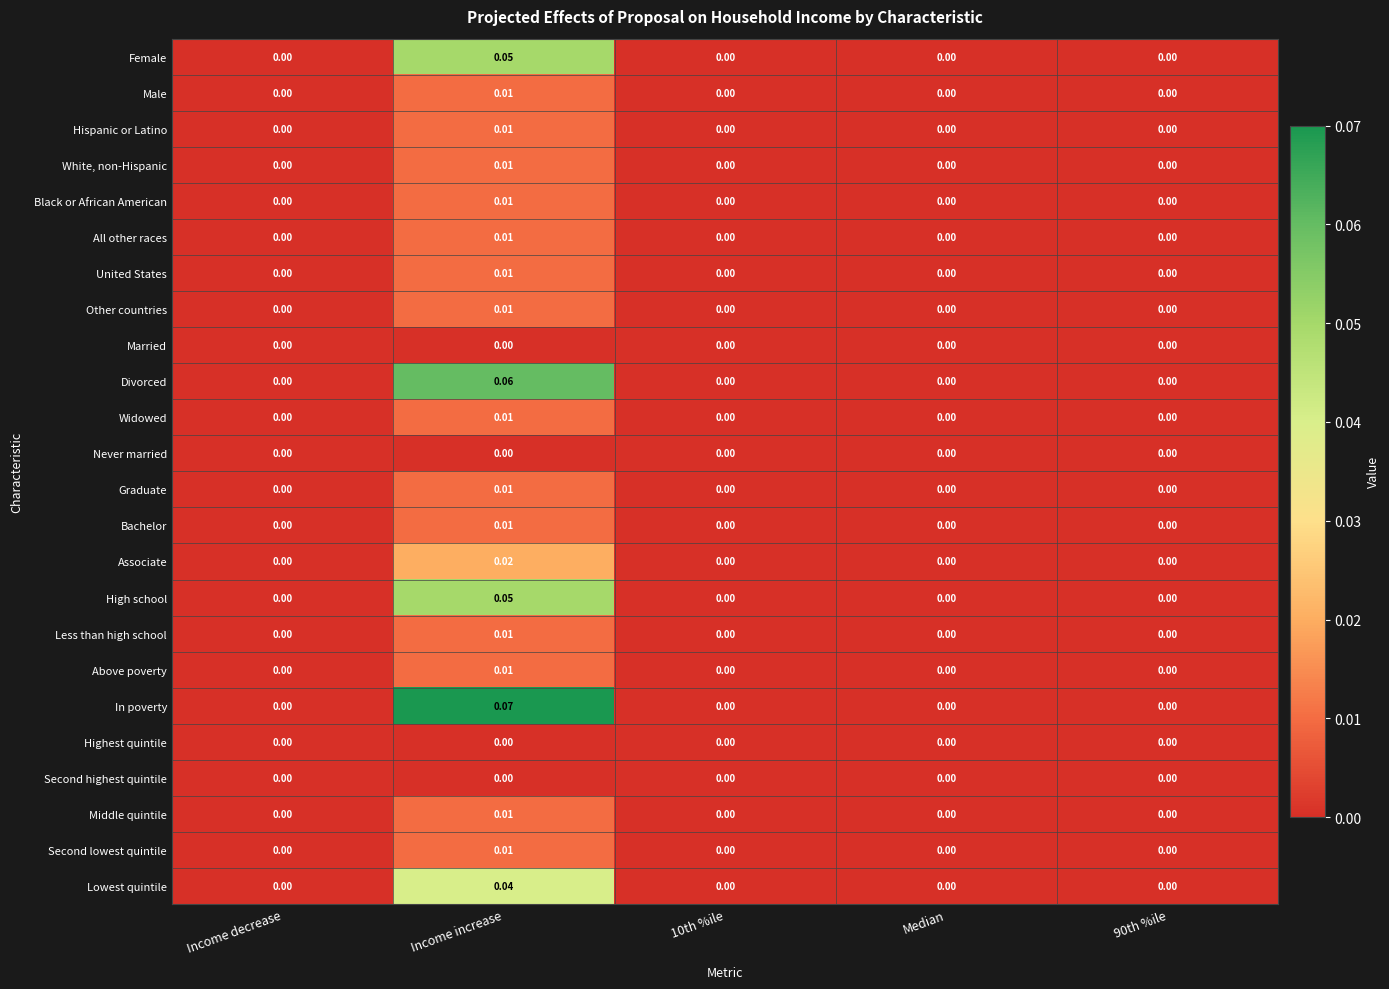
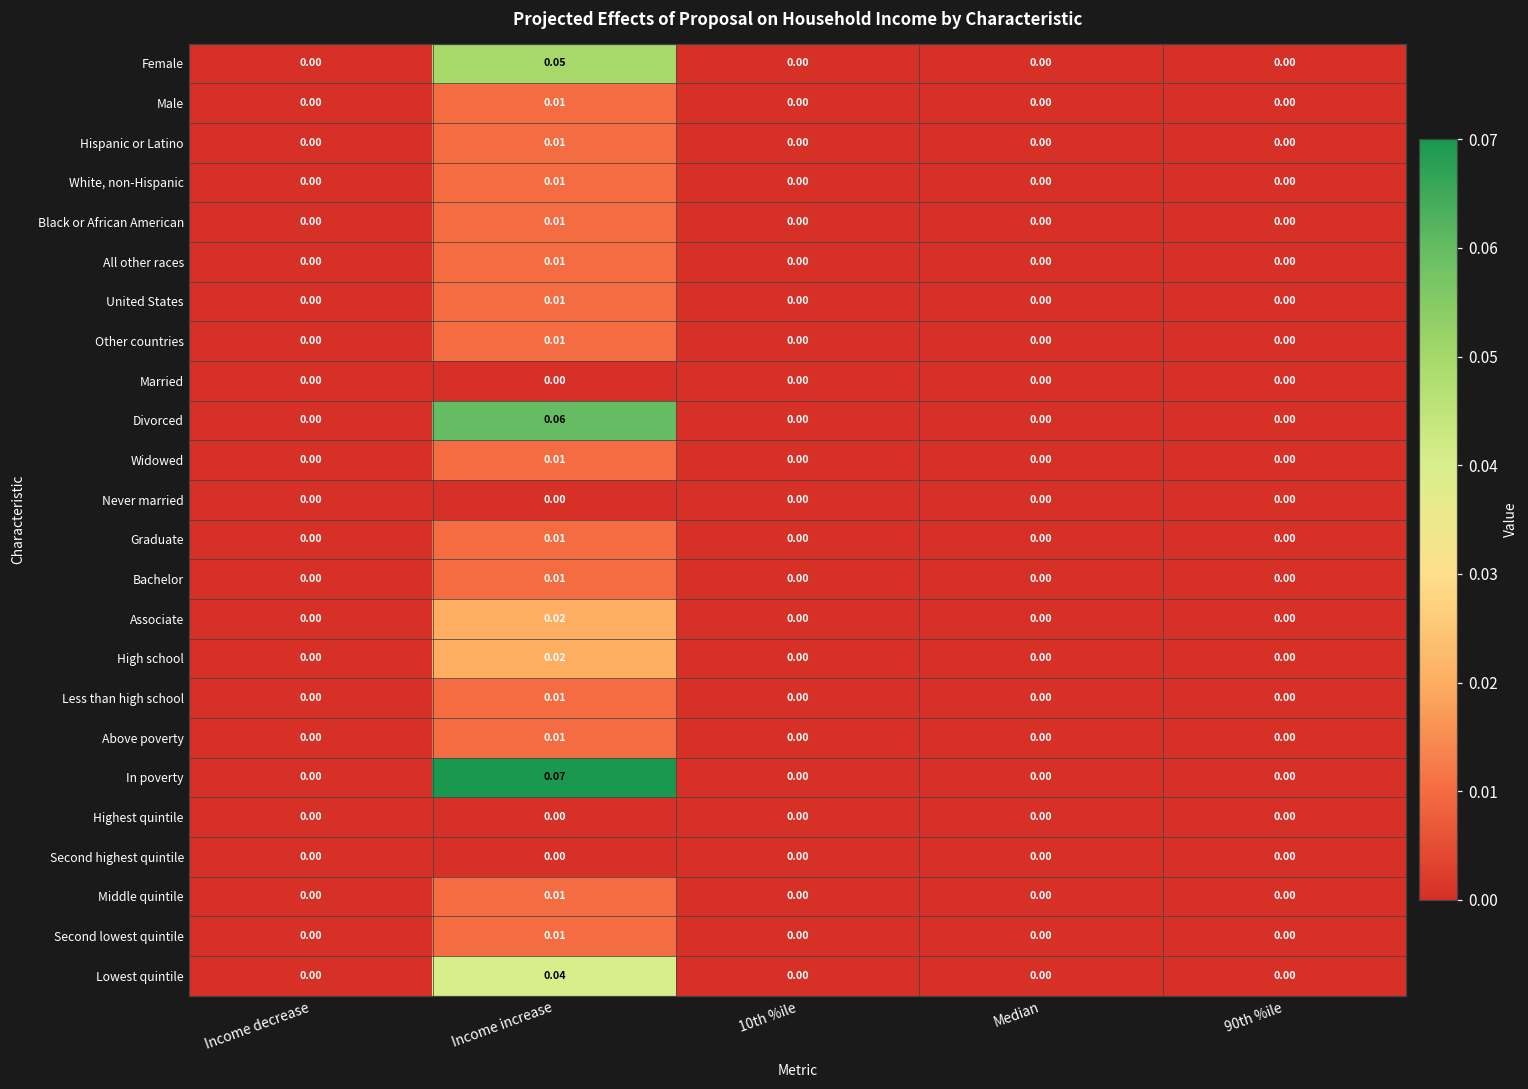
  {
    "Female": {
      "Income decrease": 0.00,
      "Income increase": 0.05,
      "10th %ile": 0.00,
      "Median": 0.00,
      "90th %ile": 0.00
    },
    "Male": {
      "Income decrease": 0.00,
      "Income increase": 0.01,
      "10th %ile": 0.00,
      "Median": 0.00,
      "90th %ile": 0.00
    },
    "Hispanic or Latino": {
      "Income decrease": 0.00,
      "Income increase": 0.01,
      "10th %ile": 0.00,
      "Median": 0.00,
      "90th %ile": 0.00
    },
    "White, non-Hispanic": {
      "Income decrease": 0.00,
      "Income increase": 0.01,
      "10th %ile": 0.00,
      "Median": 0.00,
      "90th %ile": 0.00
    },
    "Black or African American": {
      "Income decrease": 0.00,
      "Income increase": 0.01,
      "10th %ile": 0.00,
      "Median": 0.00,
      "90th %ile": 0.00
    },
    "All other races": {
      "Income decrease": 0.00,
      "Income increase": 0.01,
      "10th %ile": 0.00,
      "Median": 0.00,
      "90th %ile": 0.00
    },
    "United States": {
      "Income decrease": 0.00,
      "Income increase": 0.01,
      "10th %ile": 0.00,
      "Median": 0.00,
      "90th %ile": 0.00
    },
    "Other countries": {
      "Income decrease": 0.00,
      "Income increase": 0.01,
      "10th %ile": 0.00,
      "Median": 0.00,
      "90th %ile": 0.00
    },
    "Married": {
      "Income decrease": 0.00,
      "Income increase": 0.00,
      "10th %ile": 0.00,
      "Median": 0.00,
      "90th %ile": 0.00
    },
    "Divorced": {
      "Income decrease": 0.00,
      "Income increase": 0.06,
      "10th %ile": 0.00,
      "Median": 0.00,
      "90th %ile": 0.00
    },
    "Widowed": {
      "Income decrease": 0.00,
      "Income increase": 0.01,
      "10th %ile": 0.00,
      "Median": 0.00,
      "90th %ile": 0.00
    },
    "Never married": {
      "Income decrease": 0.00,
      "Income increase": 0.00,
      "10th %ile": 0.00,
      "Median": 0.00,
      "90th %ile": 0.00
    },
    "Graduate": {
      "Income decrease": 0.00,
      "Income increase": 0.01,
      "10th %ile": 0.00,
      "Median": 0.00,
      "90th %ile": 0.00
    },
    "Bachelor": {
      "Income decrease": 0.00,
      "Income increase": 0.01,
      "10th %ile": 0.00,
      "Median": 0.00,
      "90th %ile": 0.00
    },
    "Associate": {
      "Income decrease": 0.00,
      "Income increase": 0.02,
      "10th %ile": 0.00,
      "Median": 0.00,
      "90th %ile": 0.00
    },
    "High school": {
      "Income decrease": 0.00,
-     "Income increase": 0.05,
+     "Income increase": 0.02,
      "10th %ile": 0.00,
      "Median": 0.00,
      "90th %ile": 0.00
    },
    "Less than high school": {
      "Income decrease": 0.00,
      "Income increase": 0.01,
      "10th %ile": 0.00,
      "Median": 0.00,
      "90th %ile": 0.00
    },
    "Above poverty": {
      "Income decrease": 0.00,
      "Income increase": 0.01,
      "10th %ile": 0.00,
      "Median": 0.00,
      "90th %ile": 0.00
    },
    "In poverty": {
      "Income decrease": 0.00,
      "Income increase": 0.07,
      "10th %ile": 0.00,
      "Median": 0.00,
      "90th %ile": 0.00
    },
    "Highest quintile": {
      "Income decrease": 0.00,
      "Income increase": 0.00,
      "10th %ile": 0.00,
      "Median": 0.00,
      "90th %ile": 0.00
    },
    "Second highest quintile": {
      "Income decrease": 0.00,
      "Income increase": 0.00,
      "10th %ile": 0.00,
      "Median": 0.00,
      "90th %ile": 0.00
    },
    "Middle quintile": {
      "Income decrease": 0.00,
      "Income increase": 0.01,
      "10th %ile": 0.00,
      "Median": 0.00,
      "90th %ile": 0.00
    },
    "Second lowest quintile": {
      "Income decrease": 0.00,
      "Income increase": 0.01,
      "10th %ile": 0.00,
      "Median": 0.00,
      "90th %ile": 0.00
    },
    "Lowest quintile": {
      "Income decrease": 0.00,
      "Income increase": 0.04,
      "10th %ile": 0.00,
      "Median": 0.00,
      "90th %ile": 0.00
    }
  }
